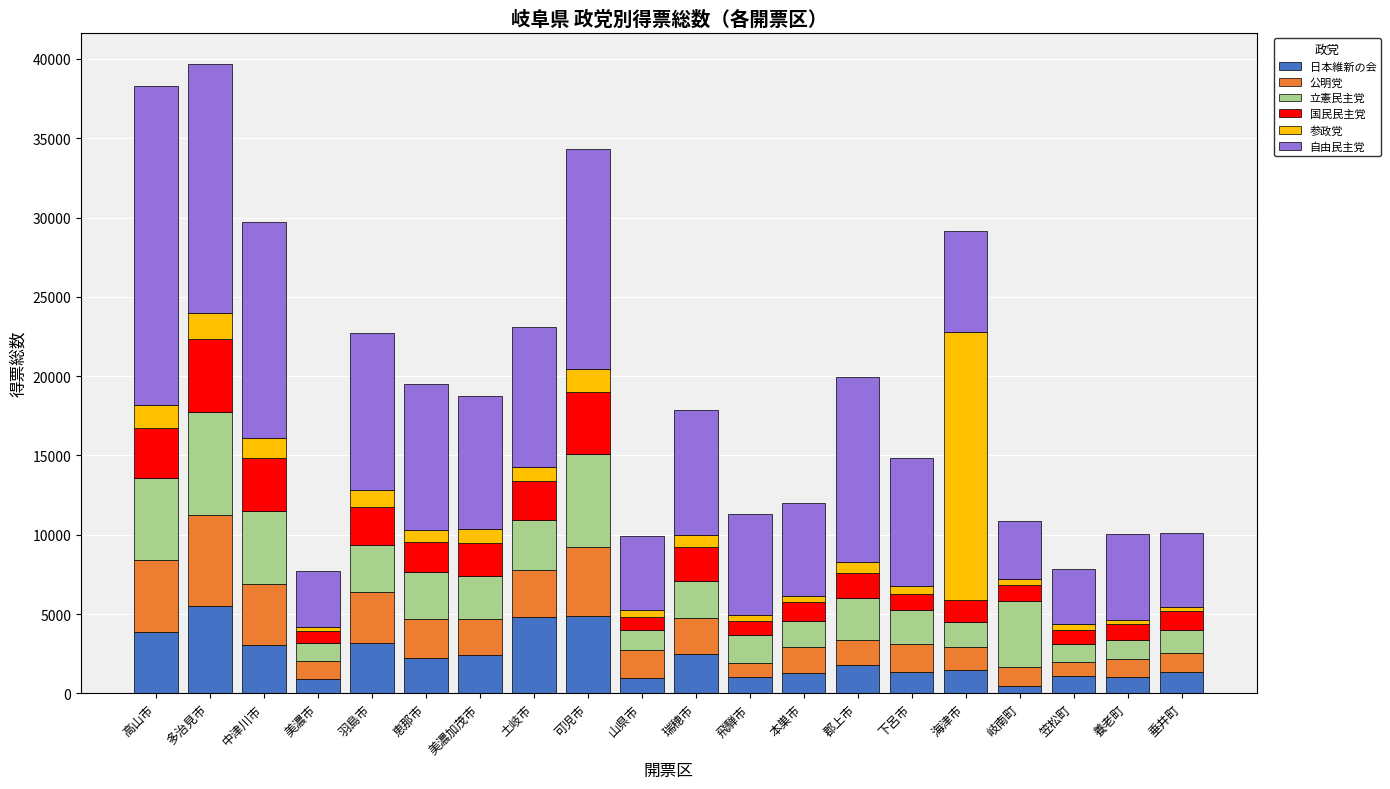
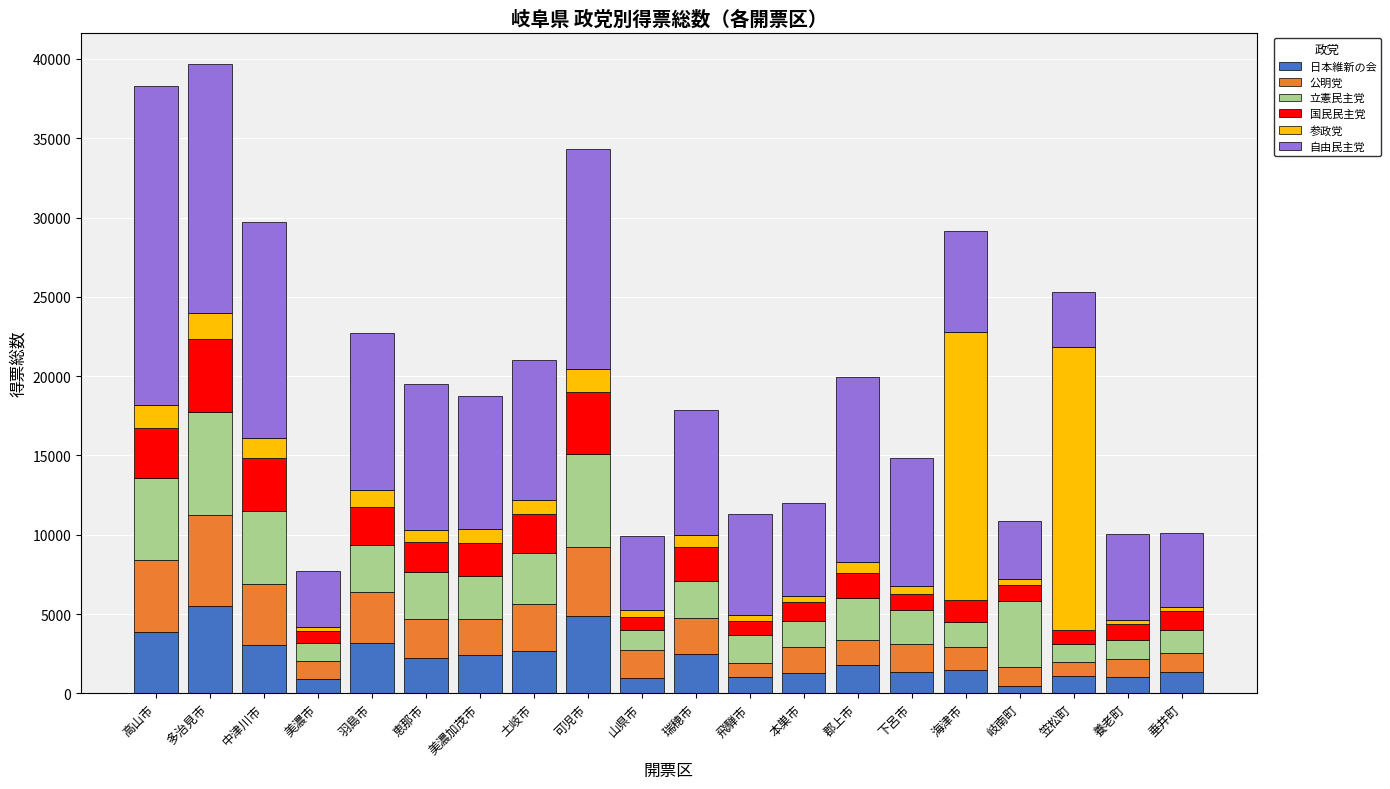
  {
    "日本維新の会": {
      "高山市": 3900,
      "多治見市": 5500,
      "中津川市": 3100,
      "美濃市": 900,
      "羽島市": 3200,
      "恵那市": 2200,
      "美濃加茂市": 2400,
-     "土岐市": 4800,
+     "土岐市": 2700,
      "可児市": 4800,
      "山県市": 1000,
      "瑞穂市": 2500,
      "飛騨市": 1000,
      "本巣市": 1300,
      "郡上市": 1800,
      "下呂市": 1400,
      "海津市": 1500,
      "岐南町": 500,
      "笠松町": 1100,
      "養老町": 1000,
      "垂井町": 1300
    },
    "公明党": {
      "高山市": 4500,
      "多治見市": 5700,
      "中津川市": 3800,
      "美濃市": 1100,
      "羽島市": 3200,
      "恵那市": 2500,
      "美濃加茂市": 2200,
      "土岐市": 3000,
      "可児市": 4300,
      "山県市": 1800,
      "瑞穂市": 2300,
      "飛騨市": 900,
      "本巣市": 1700,
      "郡上市": 1600,
      "下呂市": 1800,
      "海津市": 1500,
      "岐南町": 1200,
      "笠松町": 900,
      "養老町": 1200,
      "垂井町": 1200
    },
    "立憲民主党": {
      "高山市": 5200,
      "多治見市": 6500,
      "中津川市": 4600,
      "美濃市": 1200,
      "羽島市": 2900,
      "恵那市": 2900,
      "美濃加茂市": 2700,
      "土岐市": 3200,
      "可児市": 5900,
      "山県市": 1300,
      "瑞穂市": 2400,
      "飛騨市": 1800,
      "本巣市": 1600,
      "郡上市": 2700,
      "下呂市": 2100,
      "海津市": 1600,
      "岐南町": 4200,
      "笠松町": 1100,
      "養老町": 1200,
      "垂井町": 1400
    },
    "国民民主党": {
      "高山市": 3100,
      "多治見市": 4600,
      "中津川市": 3400,
      "美濃市": 700,
      "羽島市": 2400,
      "恵那市": 1900,
      "美濃加茂市": 2100,
      "土岐市": 2500,
      "可児市": 3900,
      "山県市": 800,
      "瑞穂市": 2100,
      "飛騨市": 900,
      "本巣市": 1200,
      "郡上市": 1600,
      "下呂市": 1000,
      "海津市": 1400,
      "岐南町": 1000,
      "笠松町": 900,
      "養老町": 1000,
      "垂井町": 1200
    },
    "参政党": {
      "高山市": 1500,
      "多治見市": 1700,
      "中津川市": 1200,
      "美濃市": 300,
      "羽島市": 1000,
      "恵那市": 700,
      "美濃加茂市": 900,
      "土岐市": 900,
      "可児市": 1400,
      "山県市": 400,
      "瑞穂市": 800,
      "飛騨市": 400,
      "本巣市": 400,
      "郡上市": 700,
      "下呂市": 500,
      "海津市": 16900,
      "岐南町": 400,
-     "笠松町": 400,
+     "笠松町": 17900,
      "養老町": 300,
      "垂井町": 300
    },
    "自由民主党": {
      "高山市": 20100,
      "多治見市": 15700,
      "中津川市": 13600,
      "美濃市": 3500,
      "羽島市": 9900,
      "恵那市": 9200,
      "美濃加茂市": 8400,
      "土岐市": 8800,
      "可児市": 13900,
      "山県市": 4700,
      "瑞穂市": 7900,
      "飛騨市": 6400,
      "本巣市": 5900,
      "郡上市": 11700,
      "下呂市": 8100,
      "海津市": 6400,
      "岐南町": 3700,
      "笠松町": 3500,
      "養老町": 5400,
      "垂井町": 4700
    }
  }
